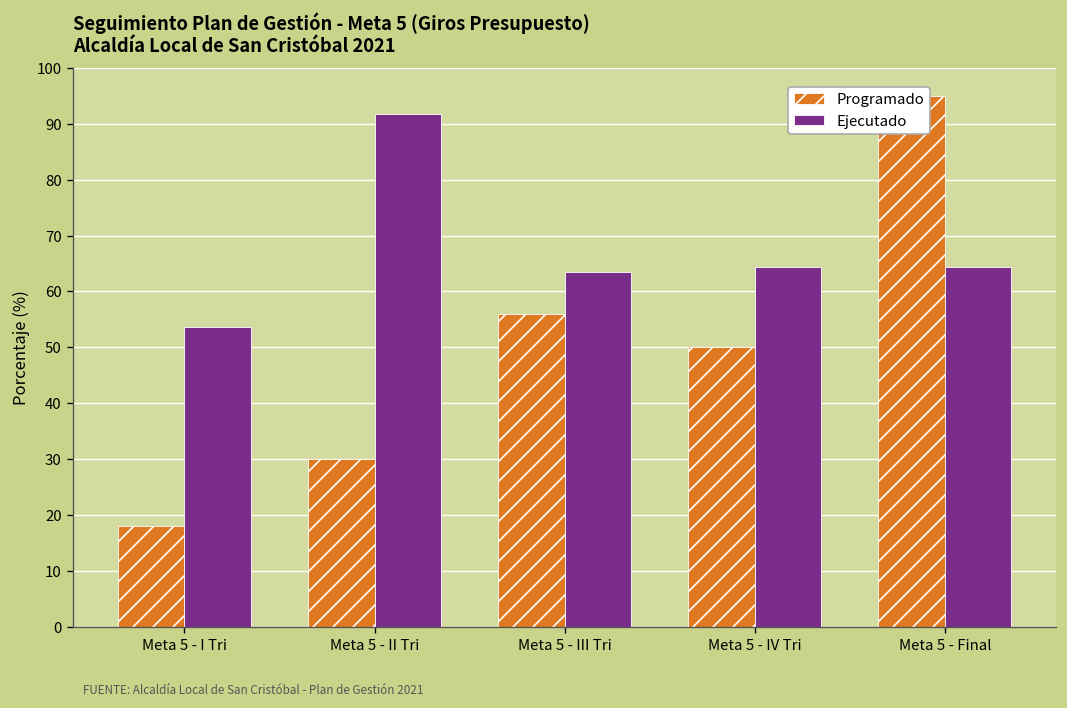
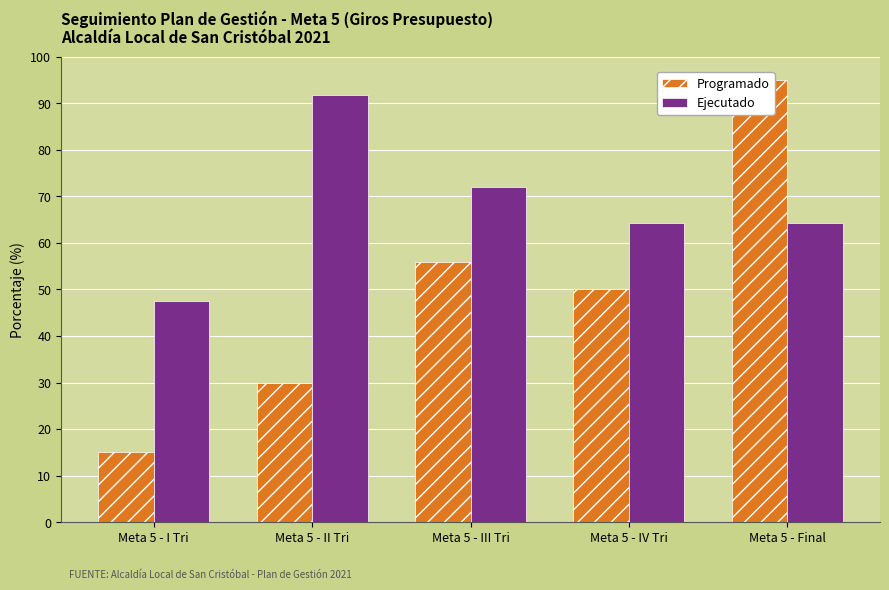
  {
    "Programado": {
-     "Meta 5 - I Tri": 18,
+     "Meta 5 - I Tri": 15,
      "Meta 5 - II Tri": 30,
      "Meta 5 - III Tri": 56,
      "Meta 5 - IV Tri": 50
    },
    "Ejecutado": {
-     "Meta 5 - I Tri": 54,
+     "Meta 5 - I Tri": 48,
      "Meta 5 - II Tri": 92,
-     "Meta 5 - III Tri": 63,
+     "Meta 5 - III Tri": 72,
      "Meta 5 - IV Tri": 64,
      "Meta 5 - Final": 64
    }
  }
